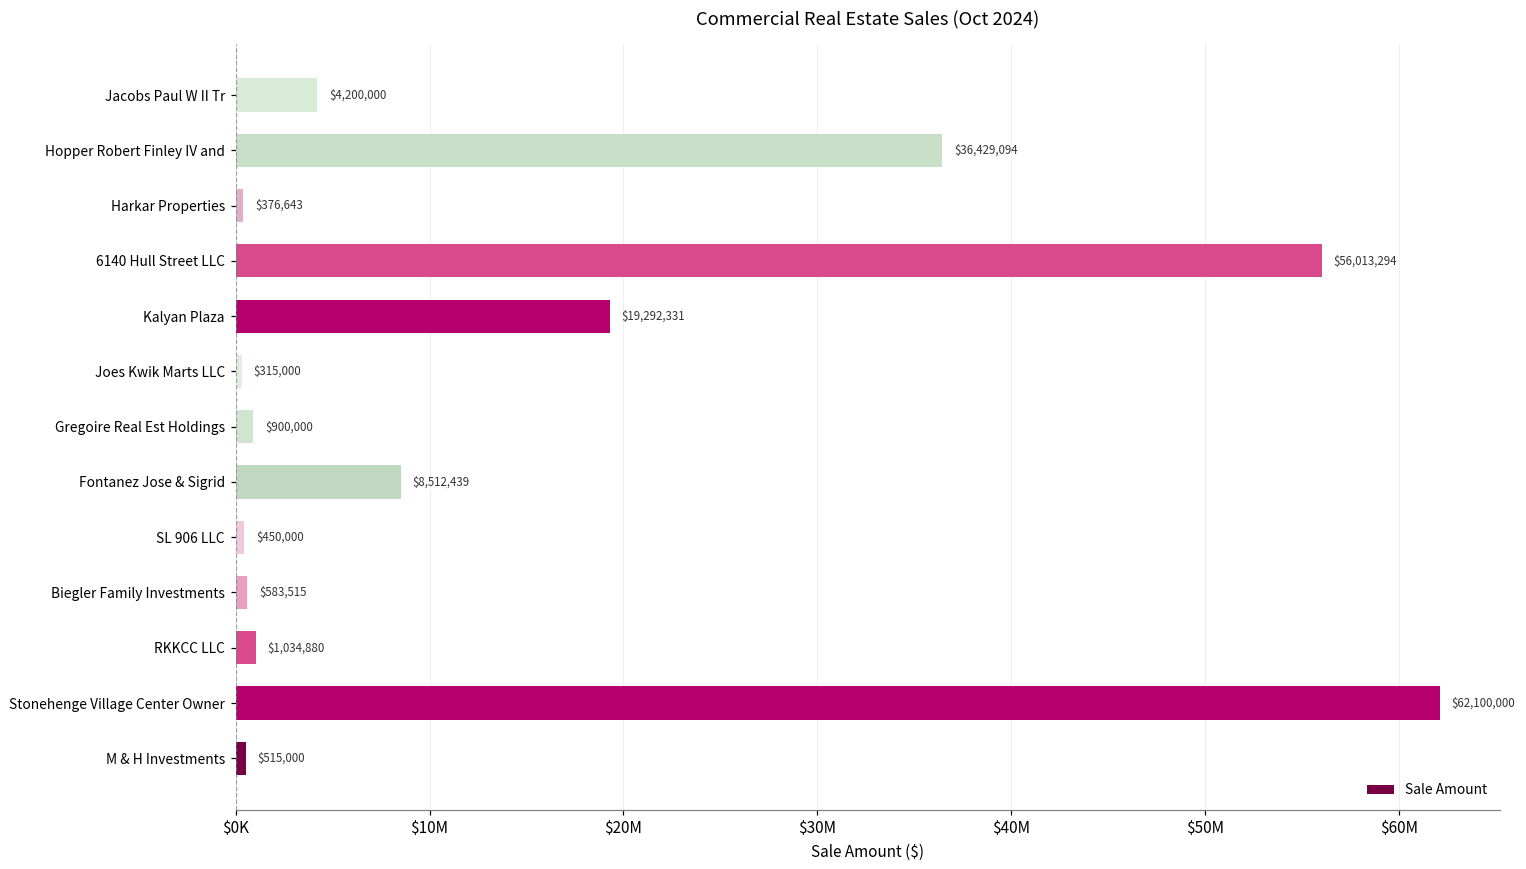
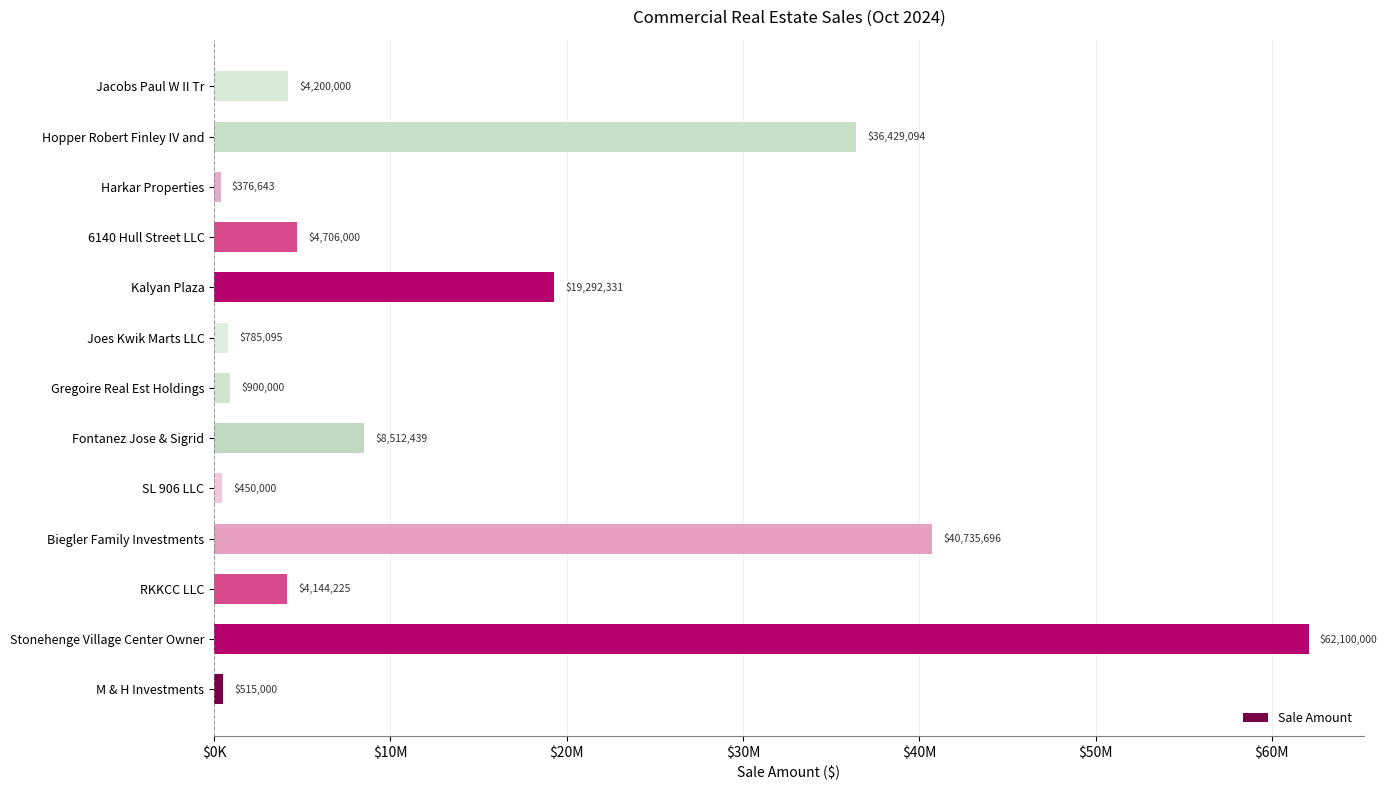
  {
    "Jacobs Paul W II Tr": "$4,200,000",
    "Hopper Robert Finley IV and": "$36,429,094",
    "Harkar Properties": "$376,643",
-   "6140 Hull Street LLC": "$56,013,294",
+   "6140 Hull Street LLC": "$4,706,000",
    "Kalyan Plaza": "$19,292,331",
-   "Joes Kwik Marts LLC": "$315,000",
+   "Joes Kwik Marts LLC": "$785,095",
    "Gregoire Real Est Holdings": "$900,000",
    "Fontanez Jose & Sigrid": "$8,512,439",
    "SL 906 LLC": "$450,000",
-   "Biegler Family Investments": "$583,515",
-   "RKKCC LLC": "$1,034,880",
+   "Biegler Family Investments": "$40,735,696",
+   "RKKCC LLC": "$4,144,225",
    "Stonehenge Village Center Owner": "$62,100,000",
    "M & H Investments": "$515,000"
  }
